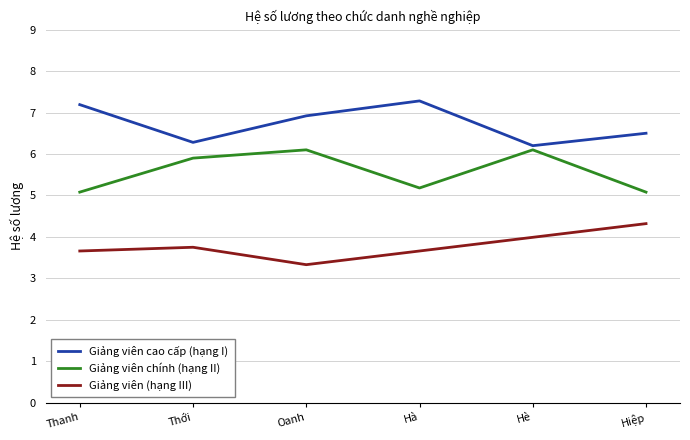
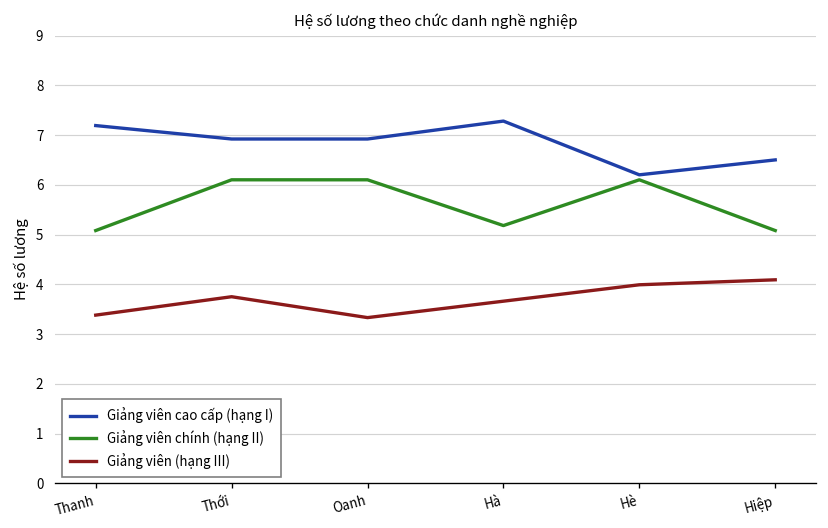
  {
    "Giảng viên cao cấp (hạng I)": {
      "Thanh": 7.2,
-     "Thới": 6.3,
+     "Thới": 6.9,
      "Oanh": 6.9,
      "Hà": 7.3,
      "Hè": 6.2,
      "Hiệp": 6.5
    },
    "Giảng viên chính (hạng II)": {
      "Thanh": 5.1,
-     "Thới": 5.9,
+     "Thới": 6.1,
      "Oanh": 6.1,
      "Hà": 5.2,
      "Hè": 6.1,
      "Hiệp": 5.1
    },
    "Giảng viên (hạng III)": {
-     "Thanh": 3.7,
+     "Thanh": 3.4,
      "Thới": 3.8,
      "Oanh": 3.3,
      "Hà": 3.7,
      "Hè": 4.0,
-     "Hiệp": 4.3
+     "Hiệp": 4.1
    }
  }
